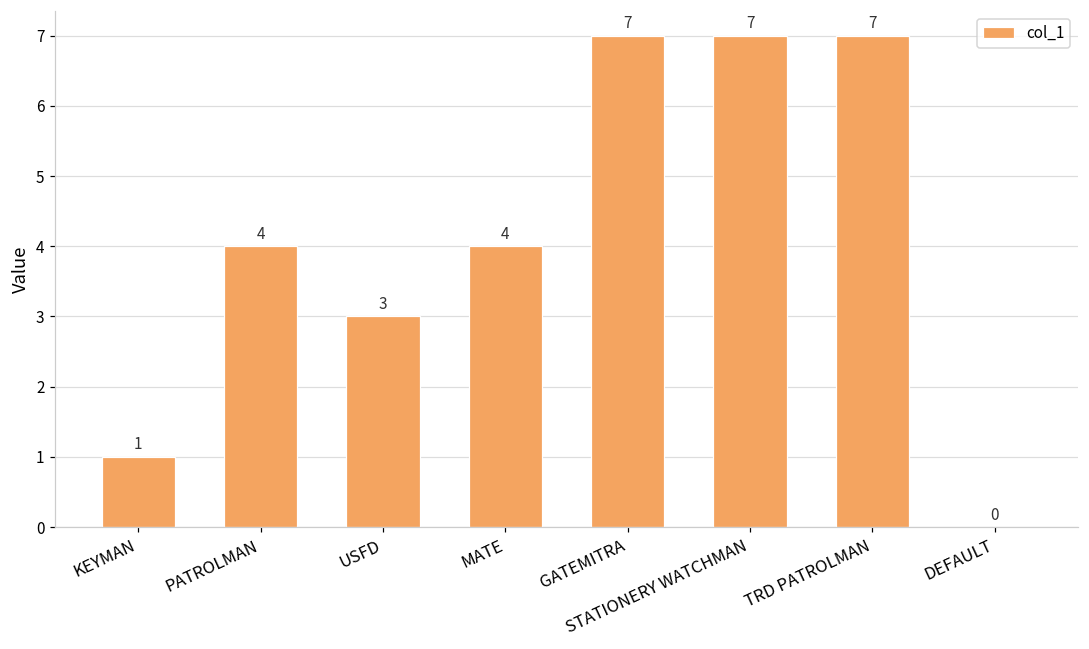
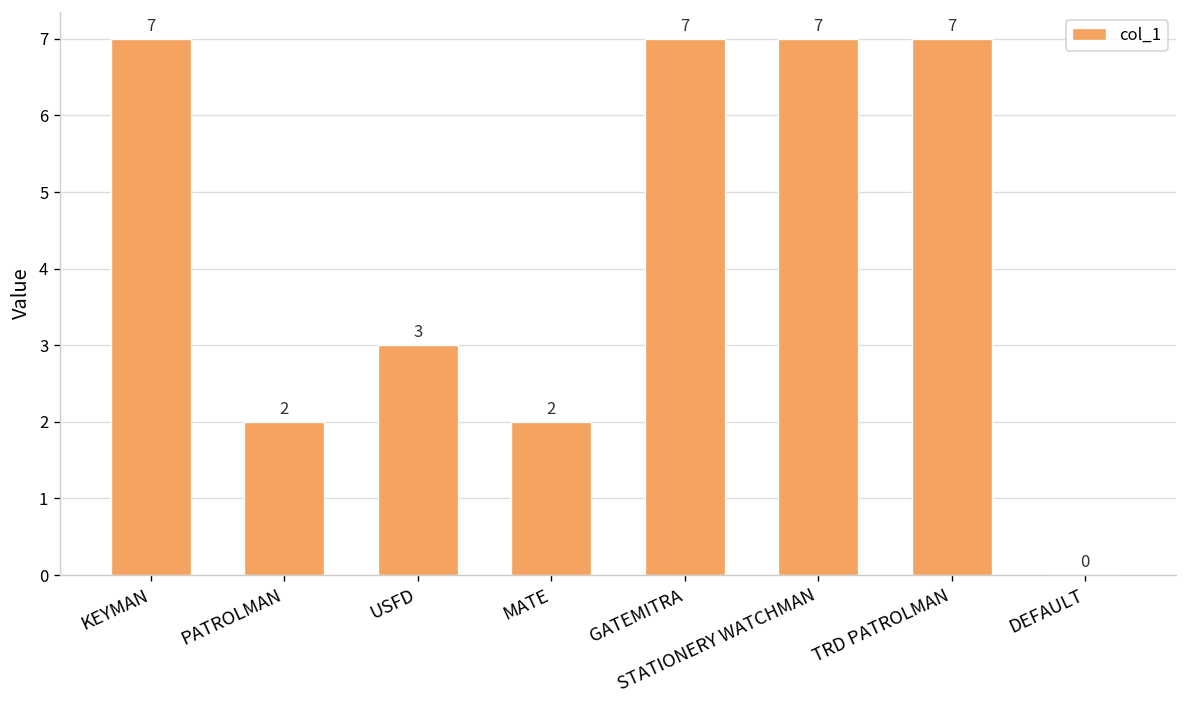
  {
-   "KEYMAN": 1,
-   "PATROLMAN": 4,
+   "KEYMAN": 7,
+   "PATROLMAN": 2,
    "USFD": 3,
-   "MATE": 4,
+   "MATE": 2,
    "GATEMITRA": 7,
    "STATIONERY WATCHMAN": 7,
    "TRD PATROLMAN": 7,
    "DEFAULT": 0
  }
